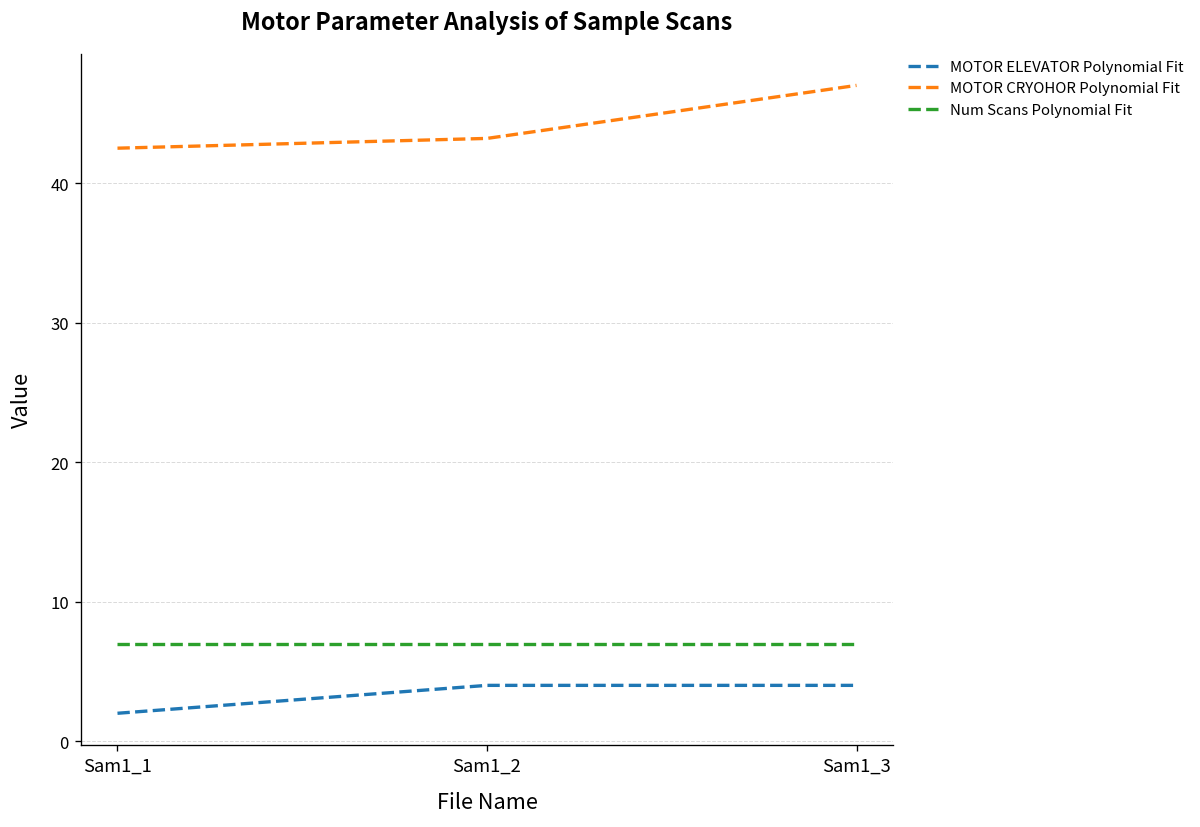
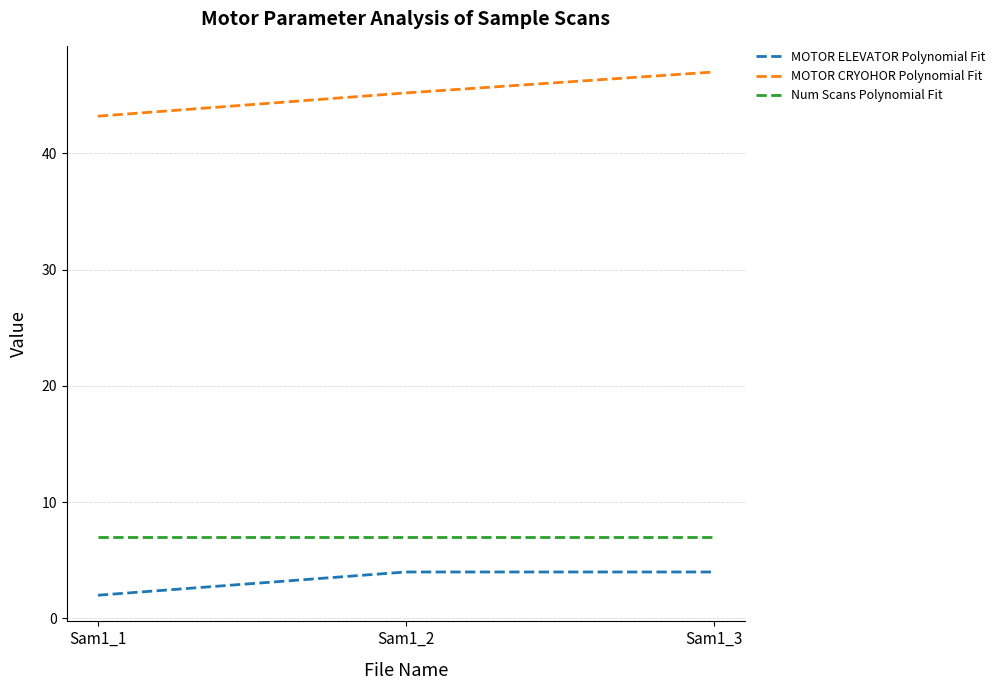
  {
    "MOTOR ELEVATOR Polynomial Fit": {
      "Sam1_1": 2.0,
      "Sam1_2": 4.0,
      "Sam1_3": 4.0
    },
    "MOTOR CRYOHOR Polynomial Fit": {
-     "Sam1_1": 42.5,
-     "Sam1_2": 43.2,
+     "Sam1_1": 43.2,
+     "Sam1_2": 45.2,
      "Sam1_3": 47.0
    },
    "Num Scans Polynomial Fit": {
      "Sam1_1": 7.0,
      "Sam1_2": 7.0,
      "Sam1_3": 7.0
    }
  }
